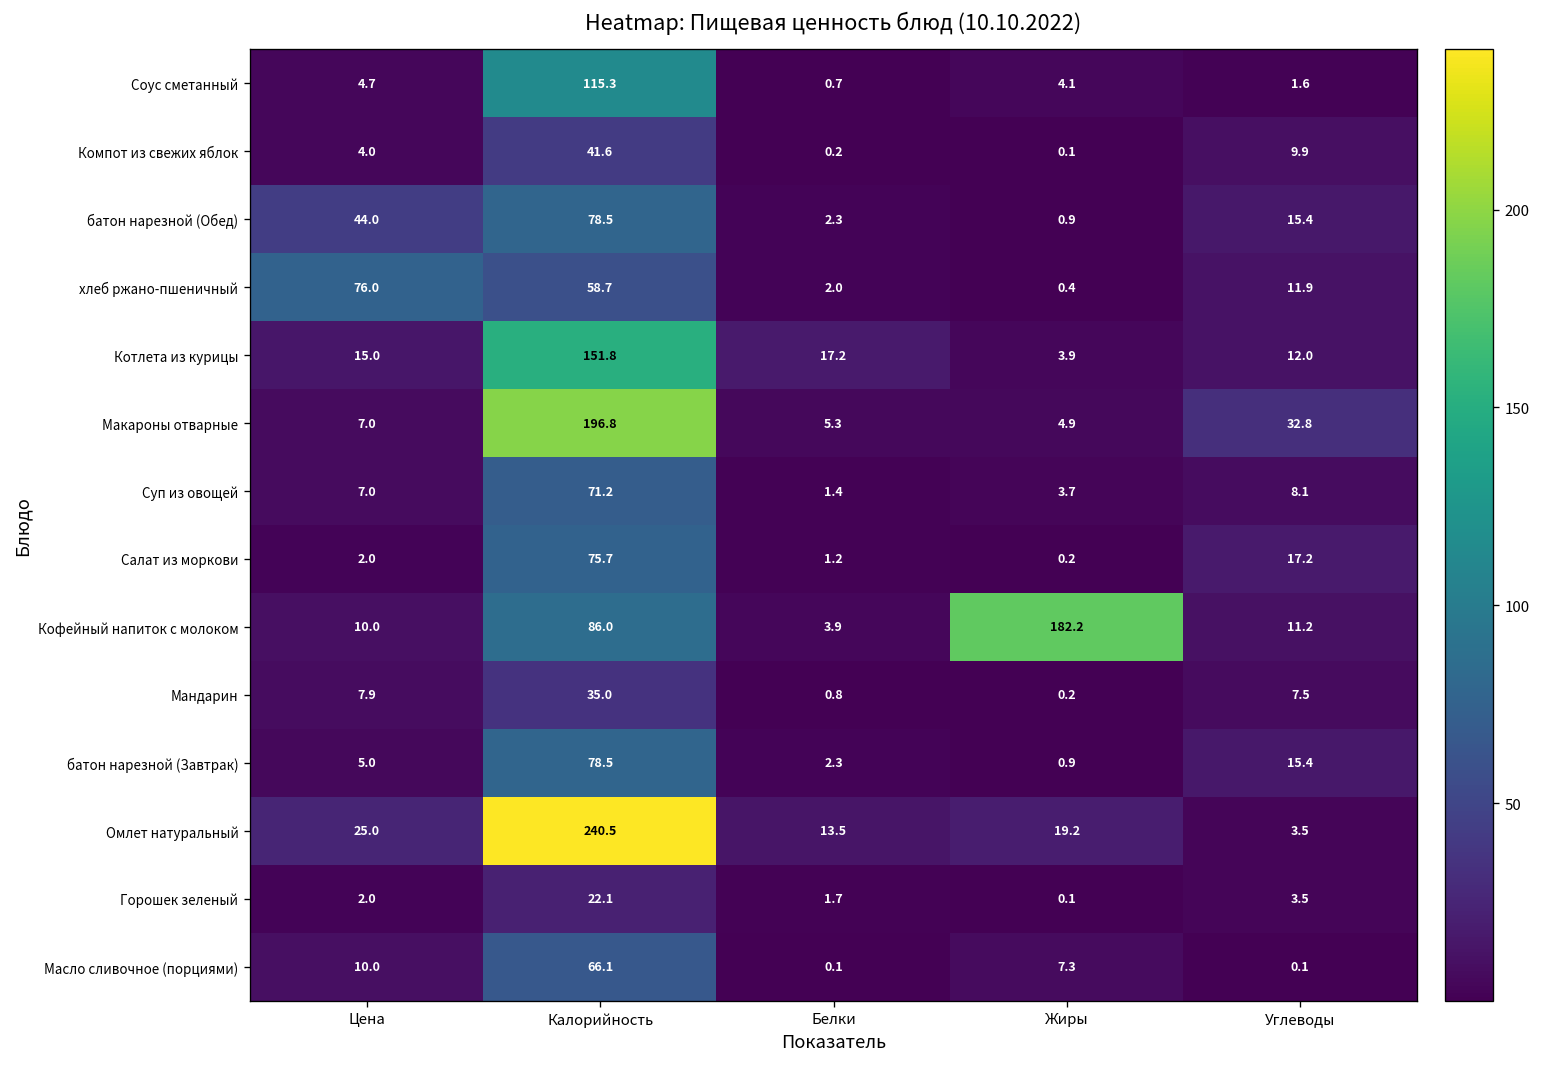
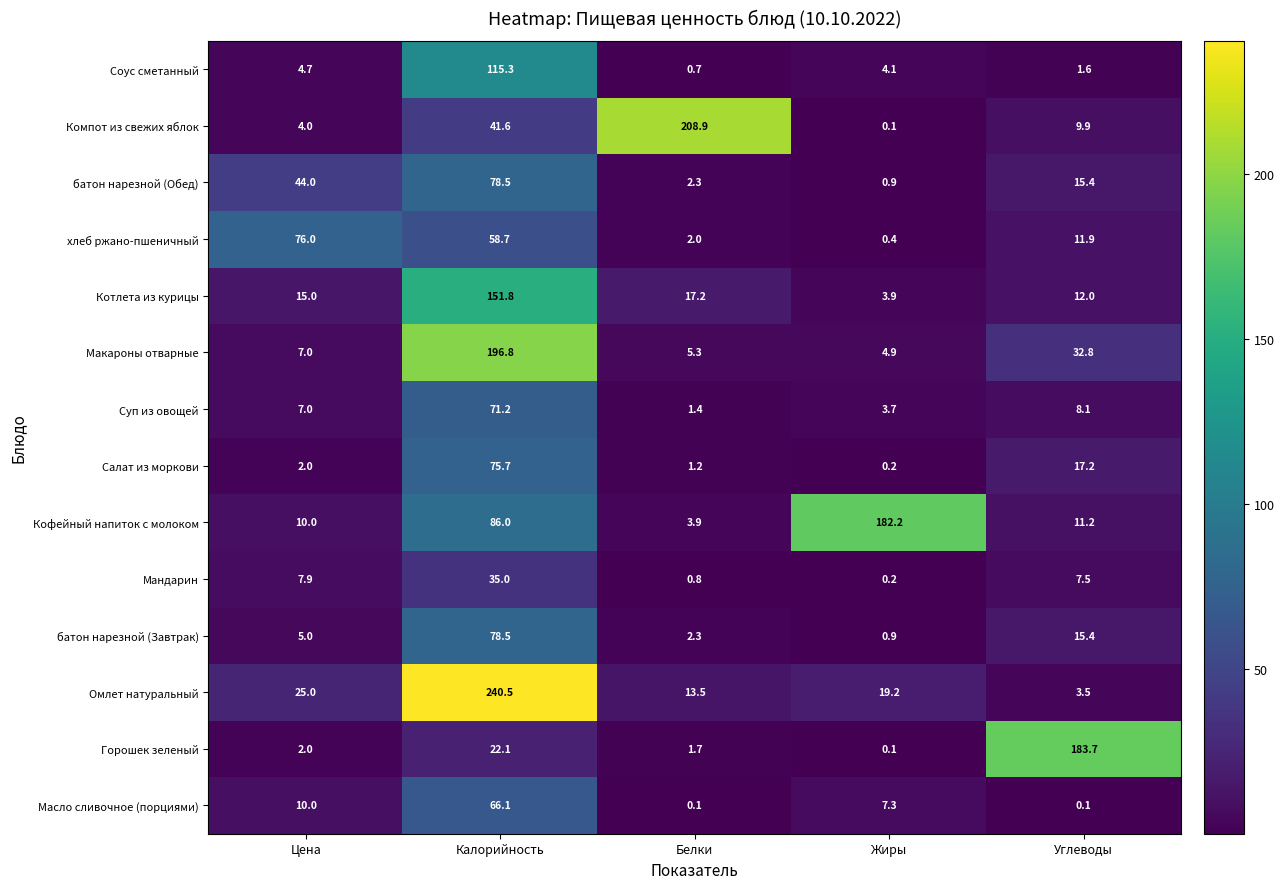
  {
    "Соус сметанный": {
      "Цена": 4.7,
      "Калорийность": 115.3,
      "Белки": 0.7,
      "Жиры": 4.1,
      "Углеводы": 1.6
    },
    "Компот из свежих яблок": {
      "Цена": 4.0,
      "Калорийность": 41.6,
-     "Белки": 0.2,
+     "Белки": 208.9,
      "Жиры": 0.1,
      "Углеводы": 9.9
    },
    "батон нарезной (Обед)": {
      "Цена": 44.0,
      "Калорийность": 78.5,
      "Белки": 2.3,
      "Жиры": 0.9,
      "Углеводы": 15.4
    },
    "хлеб ржано-пшеничный": {
      "Цена": 76.0,
      "Калорийность": 58.7,
      "Белки": 2.0,
      "Жиры": 0.4,
      "Углеводы": 11.9
    },
    "Котлета из курицы": {
      "Цена": 15.0,
      "Калорийность": 151.8,
      "Белки": 17.2,
      "Жиры": 3.9,
      "Углеводы": 12.0
    },
    "Макароны отварные": {
      "Цена": 7.0,
      "Калорийность": 196.8,
      "Белки": 5.3,
      "Жиры": 4.9,
      "Углеводы": 32.8
    },
    "Суп из овощей": {
      "Цена": 7.0,
      "Калорийность": 71.2,
      "Белки": 1.4,
      "Жиры": 3.7,
      "Углеводы": 8.1
    },
    "Салат из моркови": {
      "Цена": 2.0,
      "Калорийность": 75.7,
      "Белки": 1.2,
      "Жиры": 0.2,
      "Углеводы": 17.2
    },
    "Кофейный напиток с молоком": {
      "Цена": 10.0,
      "Калорийность": 86.0,
      "Белки": 3.9,
      "Жиры": 182.2,
      "Углеводы": 11.2
    },
    "Мандарин": {
      "Цена": 7.9,
      "Калорийность": 35.0,
      "Белки": 0.8,
      "Жиры": 0.2,
      "Углеводы": 7.5
    },
    "батон нарезной (Завтрак)": {
      "Цена": 5.0,
      "Калорийность": 78.5,
      "Белки": 2.3,
      "Жиры": 0.9,
      "Углеводы": 15.4
    },
    "Омлет натуральный": {
      "Цена": 25.0,
      "Калорийность": 240.5,
      "Белки": 13.5,
      "Жиры": 19.2,
      "Углеводы": 3.5
    },
    "Горошек зеленый": {
      "Цена": 2.0,
      "Калорийность": 22.1,
      "Белки": 1.7,
      "Жиры": 0.1,
-     "Углеводы": 3.5
+     "Углеводы": 183.7
    },
    "Масло сливочное (порциями)": {
      "Цена": 10.0,
      "Калорийность": 66.1,
      "Белки": 0.1,
      "Жиры": 7.3,
      "Углеводы": 0.1
    }
  }
